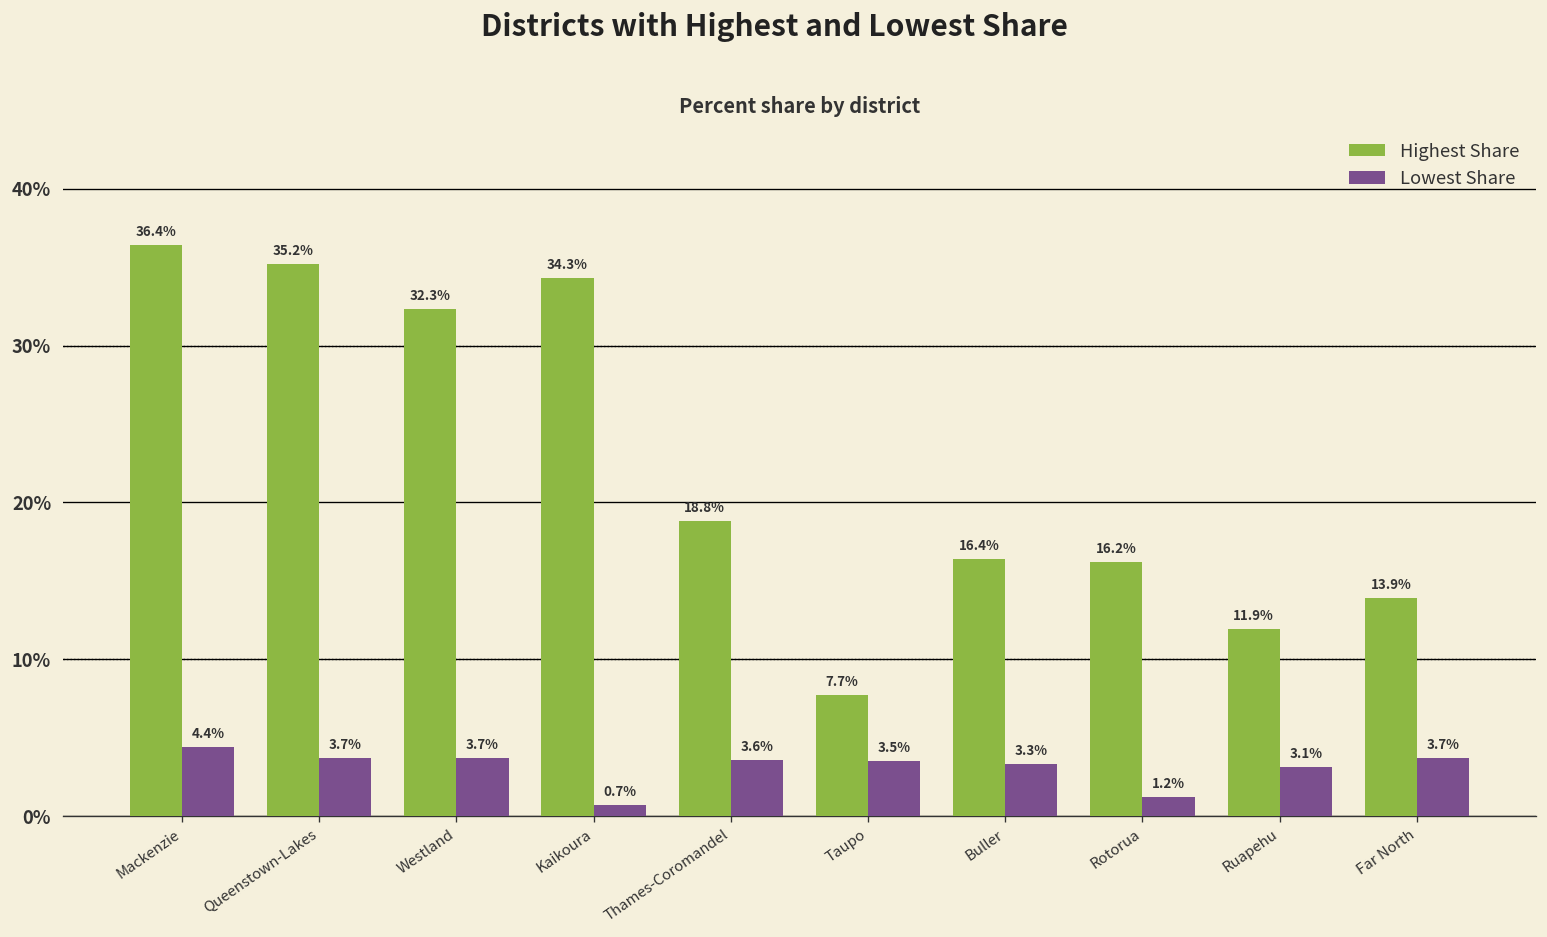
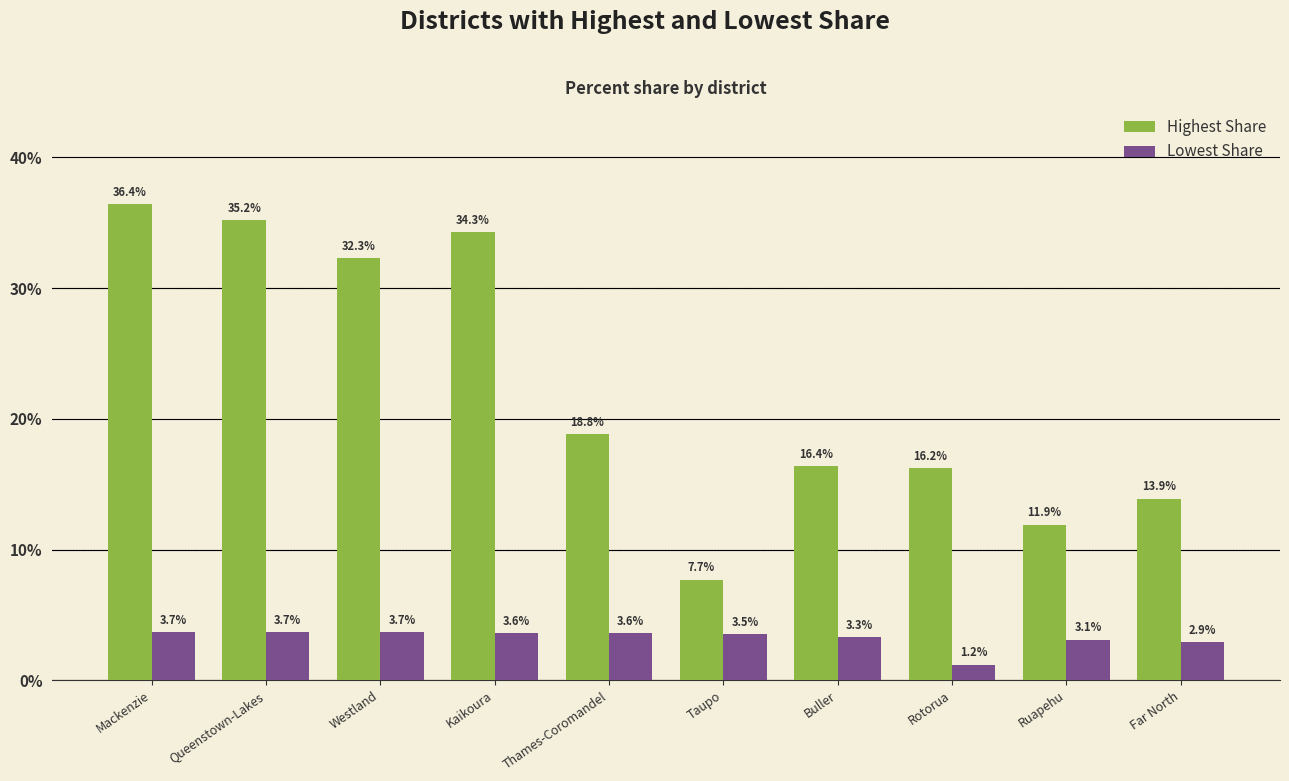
  {
    "Highest Share": {
      "Mackenzie": "36.4%",
      "Queenstown-Lakes": "35.2%",
      "Westland": "32.3%",
      "Kaikoura": "34.3%",
      "Thames-Coromandel": "18.8%",
      "Taupo": "7.7%",
      "Buller": "16.4%",
      "Rotorua": "16.2%",
      "Ruapehu": "11.9%",
      "Far North": "13.9%"
    },
    "Lowest Share": {
-     "Mackenzie": "4.4%",
+     "Mackenzie": "3.7%",
      "Queenstown-Lakes": "3.7%",
      "Westland": "3.7%",
-     "Kaikoura": "0.7%",
+     "Kaikoura": "3.6%",
      "Thames-Coromandel": "3.6%",
      "Taupo": "3.5%",
      "Buller": "3.3%",
      "Rotorua": "1.2%",
      "Ruapehu": "3.1%",
-     "Far North": "3.7%"
+     "Far North": "2.9%"
    }
  }
